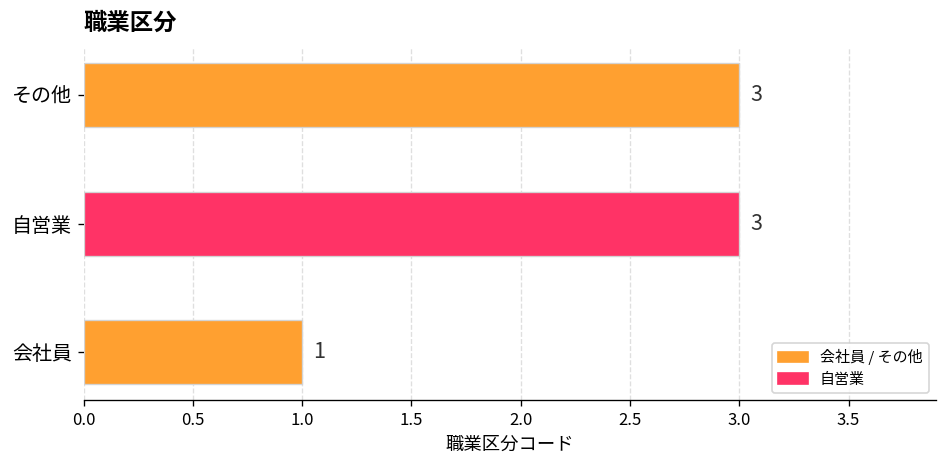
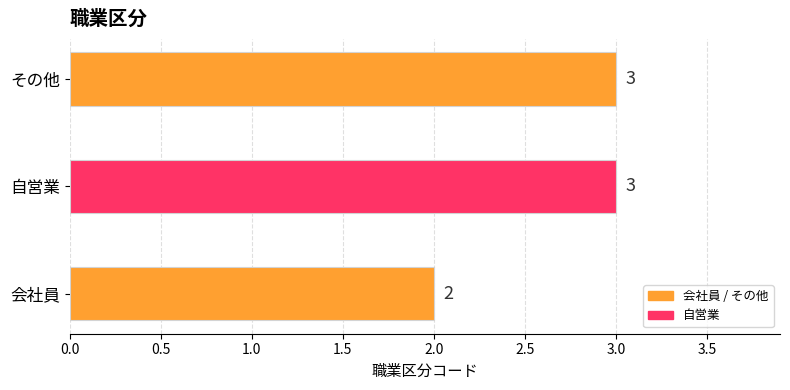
  {
    "その他": 3,
    "自営業": 3,
-   "会社員": 1
+   "会社員": 2
  }
